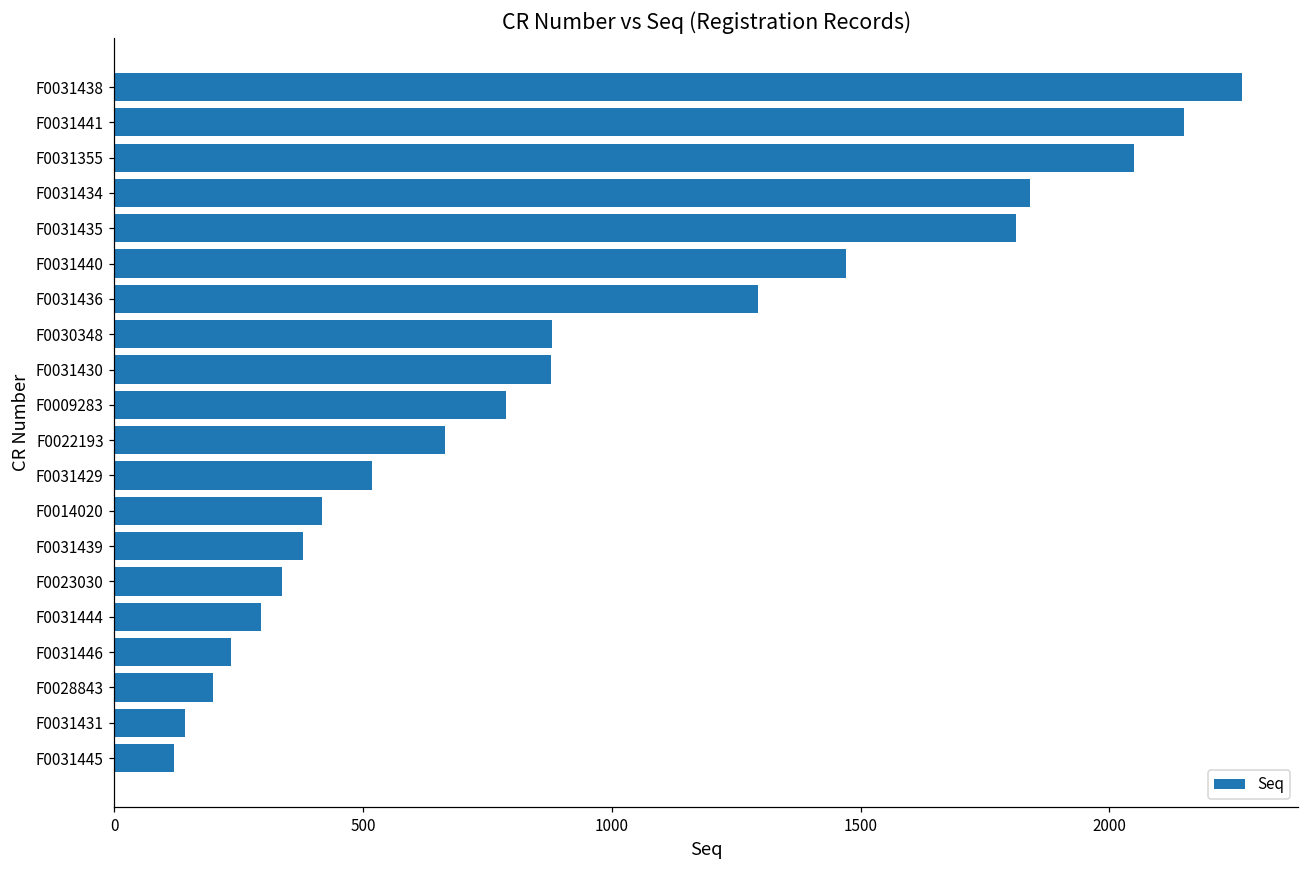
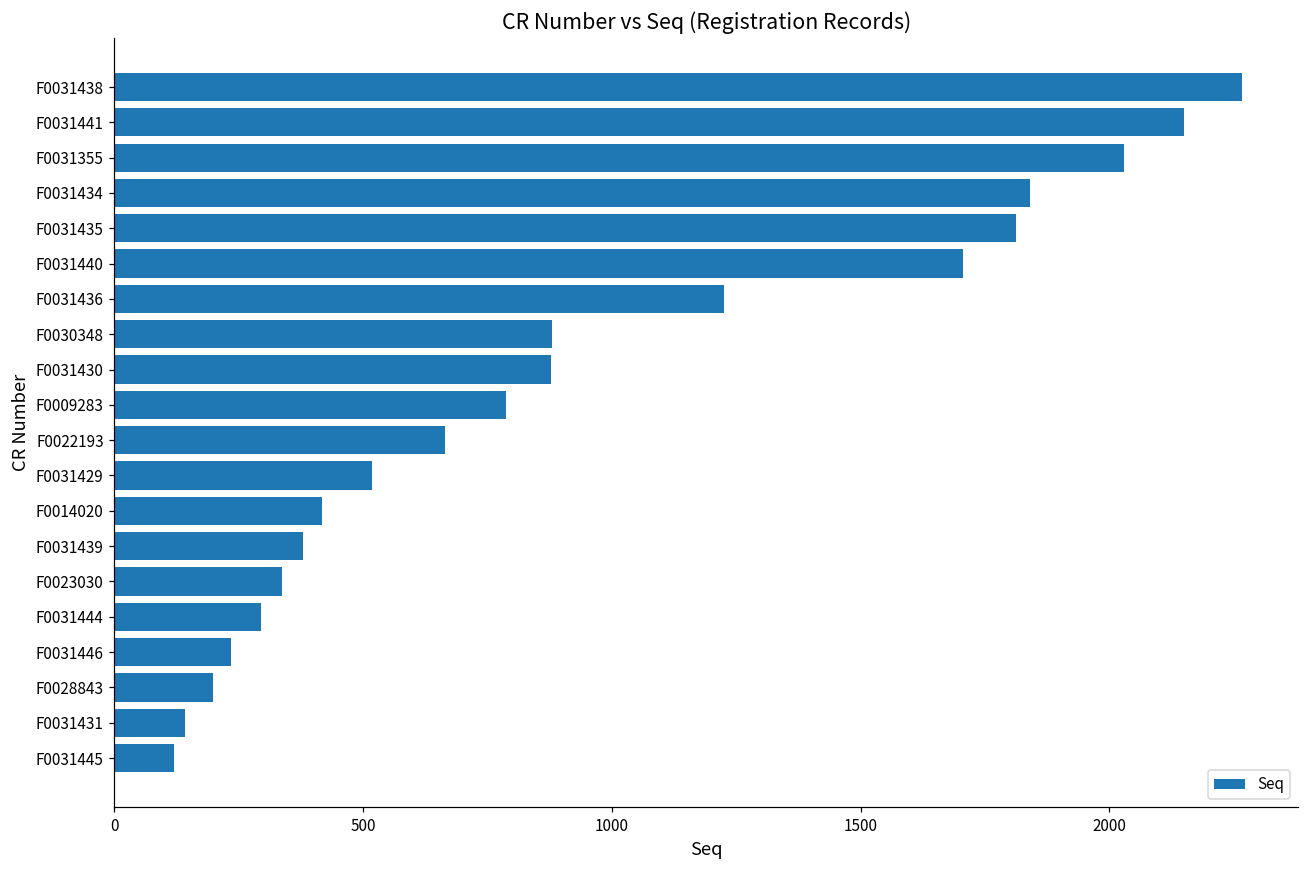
  {
    "F0031438": 2270,
    "F0031441": 2150,
-   "F0031355": 2050,
+   "F0031355": 2030,
    "F0031434": 1840,
    "F0031435": 1810,
-   "F0031440": 1470,
-   "F0031436": 1290,
+   "F0031440": 1710,
+   "F0031436": 1230,
    "F0030348": 880,
    "F0031430": 880,
    "F0009283": 790,
    "F0022193": 660,
    "F0031429": 520,
    "F0014020": 420,
    "F0031439": 380,
    "F0023030": 340,
    "F0031444": 300,
    "F0031446": 230,
    "F0028843": 200,
    "F0031431": 140,
    "F0031445": 120
  }
